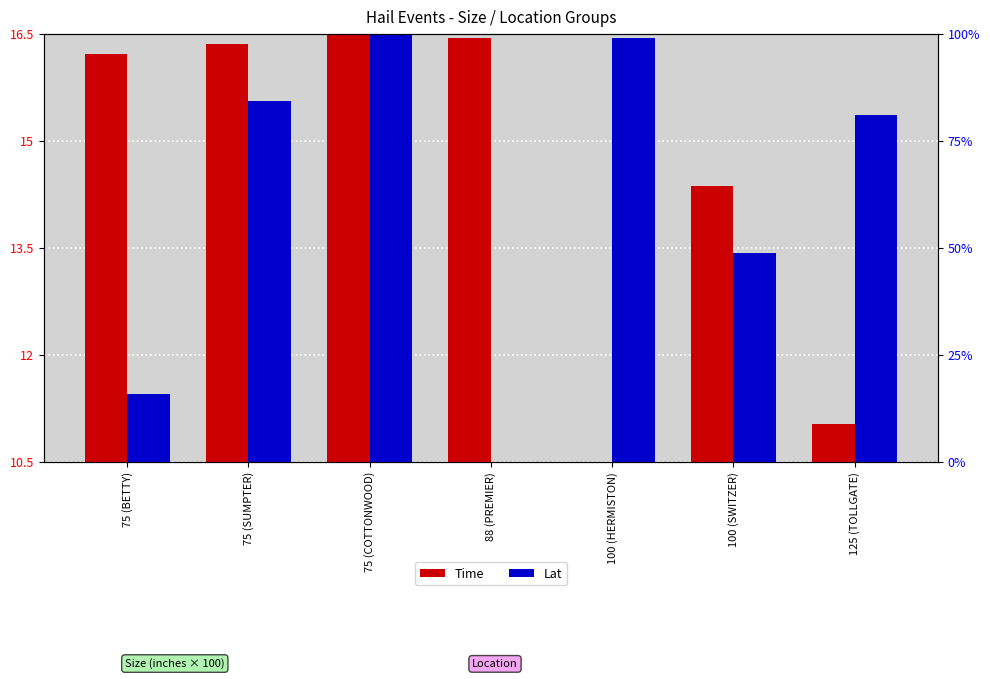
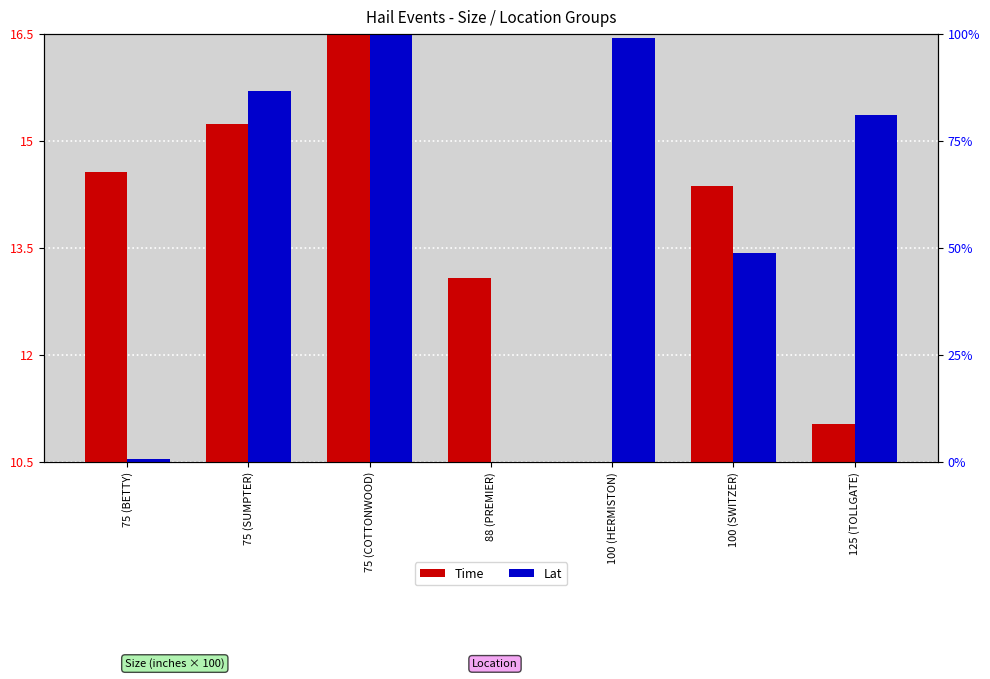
  {
    "Time": {
-     "75 (BETTY)": 16.2,
-     "75 (SUMPTER)": 16.4,
+     "75 (BETTY)": 14.6,
+     "75 (SUMPTER)": 15.2,
      "75 (COTTONWOOD)": 16.5,
-     "88 (PREMIER)": 16.4,
+     "88 (PREMIER)": 13.1,
      "100 (HERMISTON)": 10.5,
      "100 (SWITZER)": 14.4,
      "125 (TOLLGATE)": 11.0
    },
    "Lat": {
-     "75 (BETTY)": 11.5,
-     "75 (SUMPTER)": 15.6,
+     "75 (BETTY)": 10.5,
+     "75 (SUMPTER)": 15.7,
      "75 (COTTONWOOD)": 16.5,
      "88 (PREMIER)": 10.5,
      "100 (HERMISTON)": 16.4,
      "100 (SWITZER)": 13.4,
      "125 (TOLLGATE)": 15.4
    }
  }
